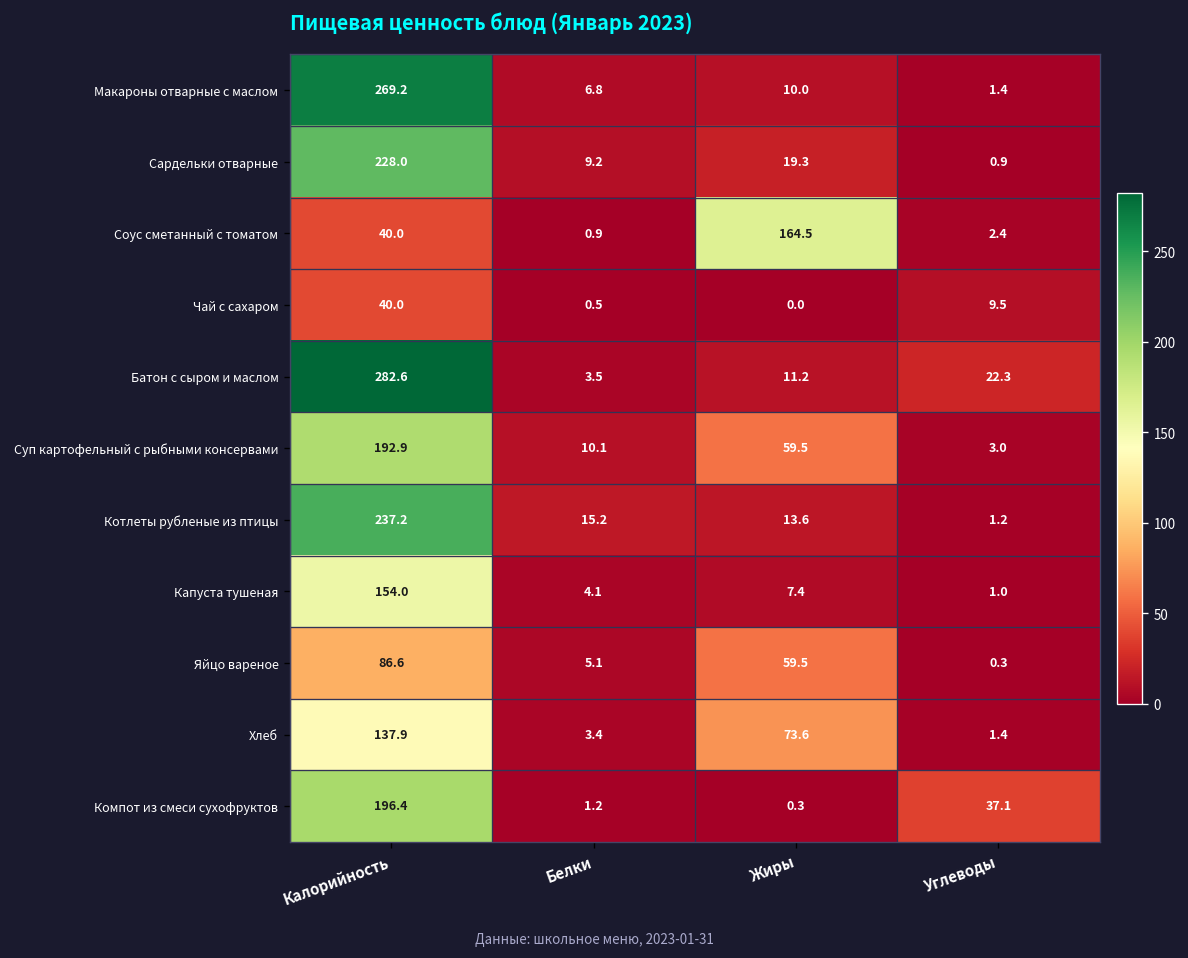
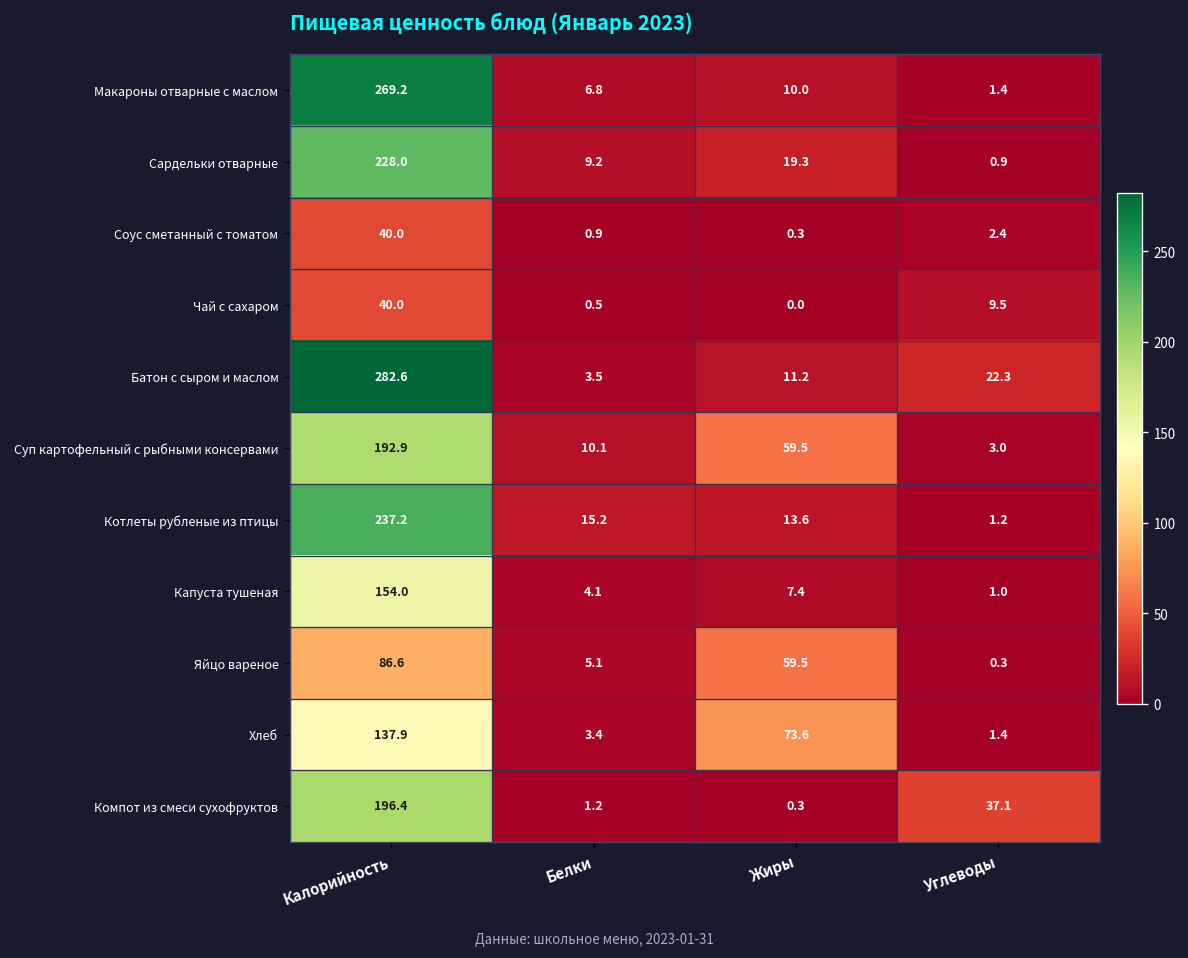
  {
    "Макароны отварные с маслом": {
      "Калорийность": 269.2,
      "Белки": 6.8,
      "Жиры": 10.0,
      "Углеводы": 1.4
    },
    "Сардельки отварные": {
      "Калорийность": 228.0,
      "Белки": 9.2,
      "Жиры": 19.3,
      "Углеводы": 0.9
    },
    "Соус сметанный с томатом": {
      "Калорийность": 40.0,
      "Белки": 0.9,
-     "Жиры": 164.5,
+     "Жиры": 0.3,
      "Углеводы": 2.4
    },
    "Чай с сахаром": {
      "Калорийность": 40.0,
      "Белки": 0.5,
      "Жиры": 0.0,
      "Углеводы": 9.5
    },
    "Батон с сыром и маслом": {
      "Калорийность": 282.6,
      "Белки": 3.5,
      "Жиры": 11.2,
      "Углеводы": 22.3
    },
    "Суп картофельный с рыбными консервами": {
      "Калорийность": 192.9,
      "Белки": 10.1,
      "Жиры": 59.5,
      "Углеводы": 3.0
    },
    "Котлеты рубленые из птицы": {
      "Калорийность": 237.2,
      "Белки": 15.2,
      "Жиры": 13.6,
      "Углеводы": 1.2
    },
    "Капуста тушеная": {
      "Калорийность": 154.0,
      "Белки": 4.1,
      "Жиры": 7.4,
      "Углеводы": 1.0
    },
    "Яйцо вареное": {
      "Калорийность": 86.6,
      "Белки": 5.1,
      "Жиры": 59.5,
      "Углеводы": 0.3
    },
    "Хлеб": {
      "Калорийность": 137.9,
      "Белки": 3.4,
      "Жиры": 73.6,
      "Углеводы": 1.4
    },
    "Компот из смеси сухофруктов": {
      "Калорийность": 196.4,
      "Белки": 1.2,
      "Жиры": 0.3,
      "Углеводы": 37.1
    }
  }
